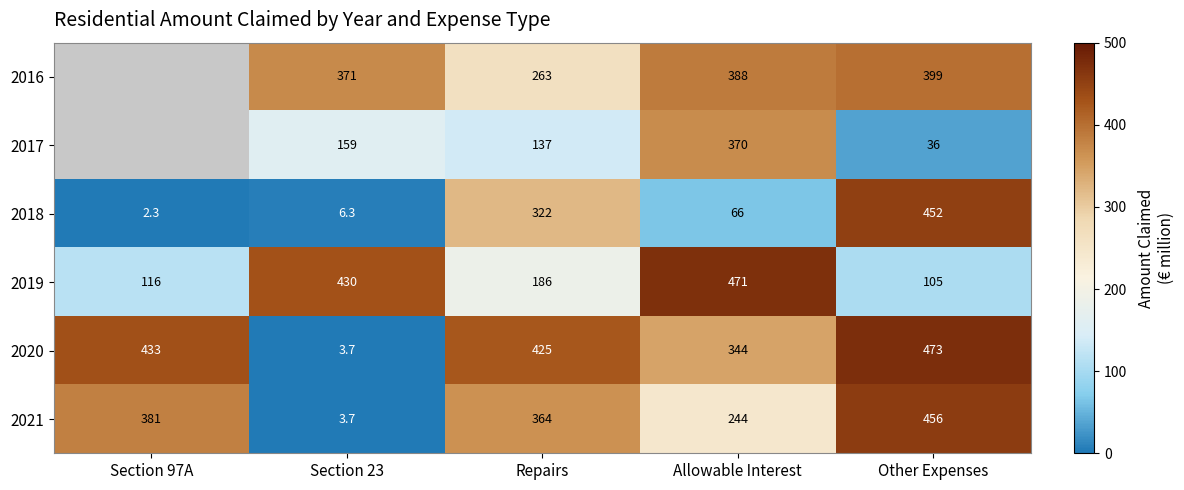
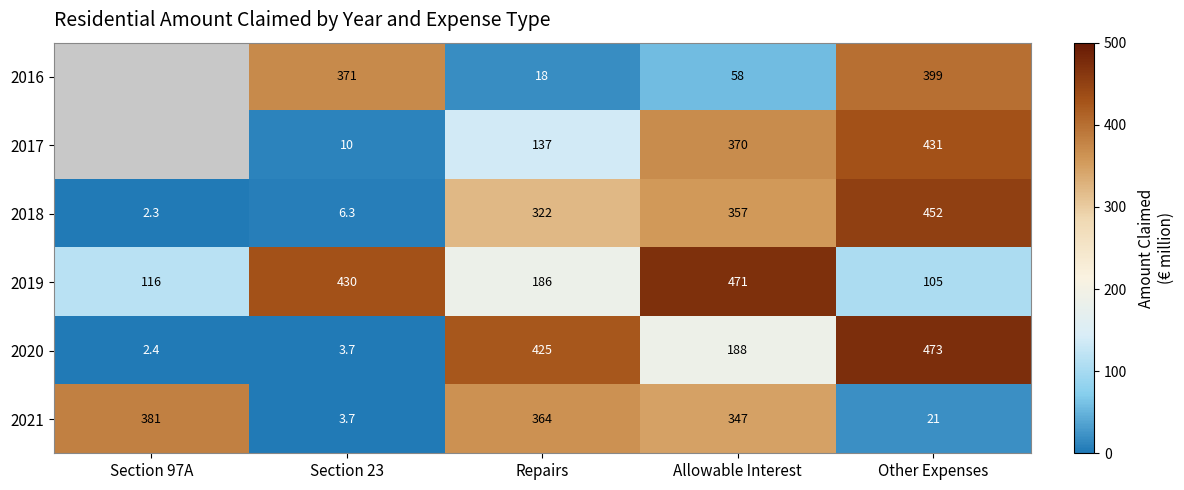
  {
    "2016": {
      "Section 23": 371,
-     "Repairs": 263,
-     "Allowable Interest": 388,
+     "Repairs": 18,
+     "Allowable Interest": 58,
      "Other Expenses": 399
    },
    "2017": {
-     "Section 23": 159,
+     "Section 23": 10,
      "Repairs": 137,
      "Allowable Interest": 370,
-     "Other Expenses": 36
+     "Other Expenses": 431
    },
    "2018": {
      "Section 97A": 2.3,
      "Section 23": 6.3,
      "Repairs": 322,
-     "Allowable Interest": 66,
+     "Allowable Interest": 357,
      "Other Expenses": 452
    },
    "2019": {
      "Section 97A": 116,
      "Section 23": 430,
      "Repairs": 186,
      "Allowable Interest": 471,
      "Other Expenses": 105
    },
    "2020": {
-     "Section 97A": 433,
+     "Section 97A": 2.4,
      "Section 23": 3.7,
      "Repairs": 425,
-     "Allowable Interest": 344,
+     "Allowable Interest": 188,
      "Other Expenses": 473
    },
    "2021": {
      "Section 97A": 381,
      "Section 23": 3.7,
      "Repairs": 364,
-     "Allowable Interest": 244,
-     "Other Expenses": 456
+     "Allowable Interest": 347,
+     "Other Expenses": 21
    }
  }
